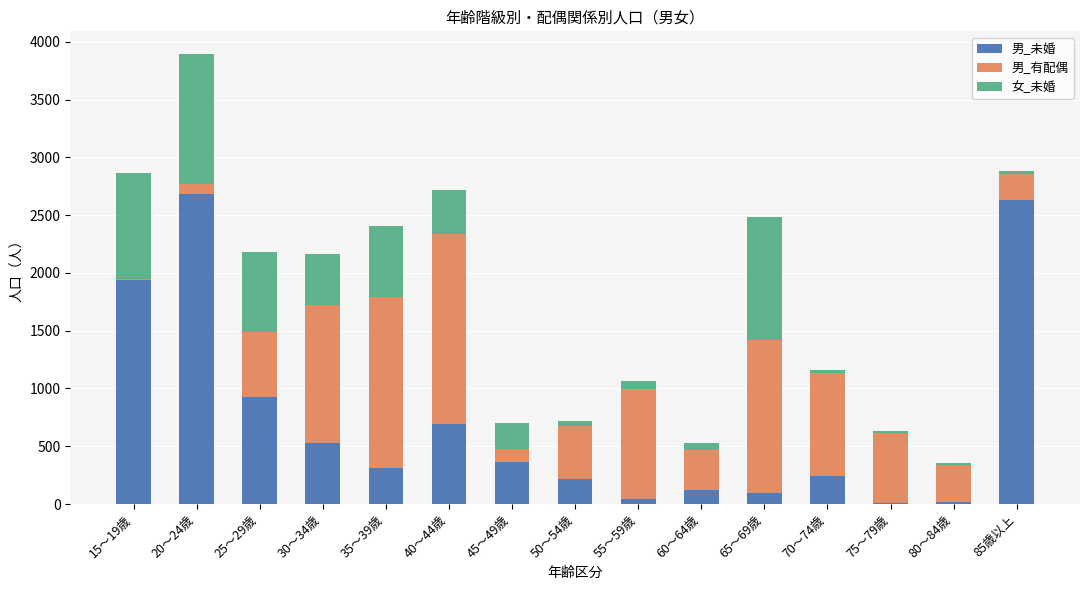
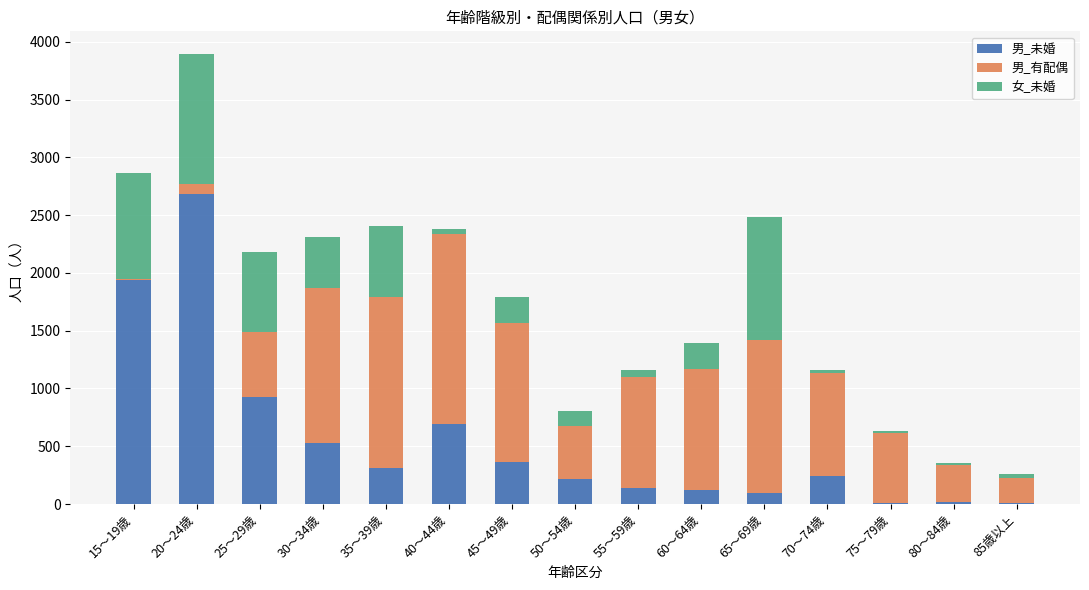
  {
    "男_未婚": {
      "15～19歳": 1940,
      "20～24歳": 2690,
      "25～29歳": 920,
      "30～34歳": 530,
      "35～39歳": 310,
      "40～44歳": 690,
      "45～49歳": 360,
      "50～54歳": 220,
-     "55～59歳": 40,
+     "55～59歳": 140,
      "60～64歳": 120,
      "65～69歳": 100,
      "70～74歳": 240,
-     "85歳以上": 2630
+     "85歳以上": 10
    },
    "男_有配偶": {
      "20～24歳": 80,
      "25～29歳": 570,
-     "30～34歳": 1190,
+     "30～34歳": 1340,
      "35～39歳": 1480,
      "40～44歳": 1640,
-     "45～49歳": 120,
+     "45～49歳": 1210,
      "50～54歳": 460,
      "55～59歳": 960,
-     "60～64歳": 350,
+     "60～64歳": 1050,
      "65～69歳": 1320,
      "70～74歳": 890,
      "75～79歳": 610,
      "80～84歳": 320,
      "85歳以上": 220
    },
    "女_未婚": {
      "15～19歳": 910,
      "20～24歳": 1130,
      "25～29歳": 690,
      "30～34歳": 440,
      "35～39歳": 620,
-     "40～44歳": 390,
+     "40～44歳": 50,
      "45～49歳": 230,
-     "50～54歳": 40,
+     "50～54歳": 120,
      "55～59歳": 60,
-     "60～64歳": 60,
+     "60～64歳": 230,
      "65～69歳": 1060,
      "70～74歳": 30,
      "85歳以上": 30
    }
  }
